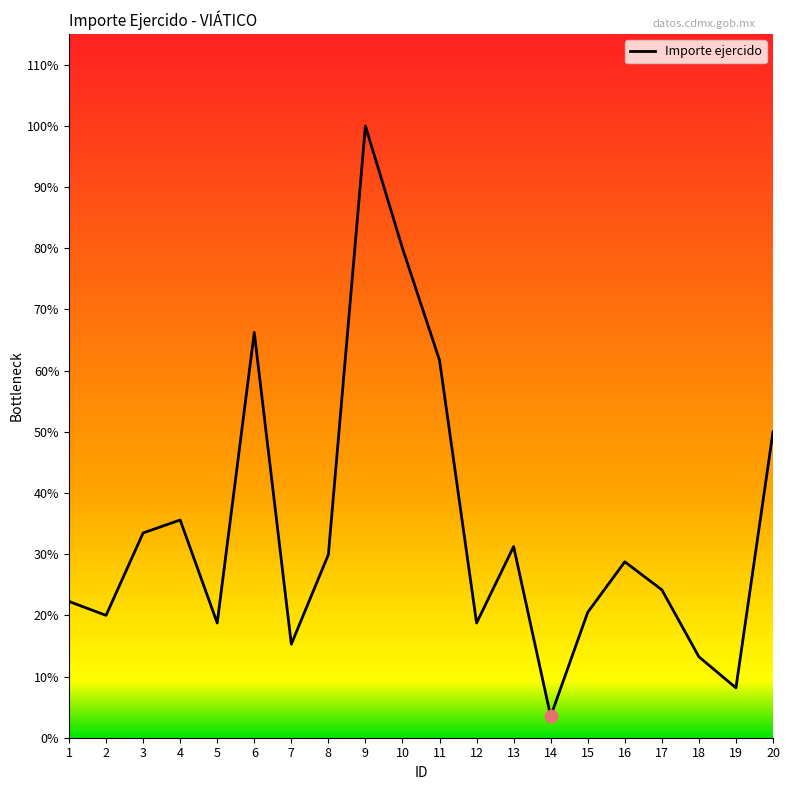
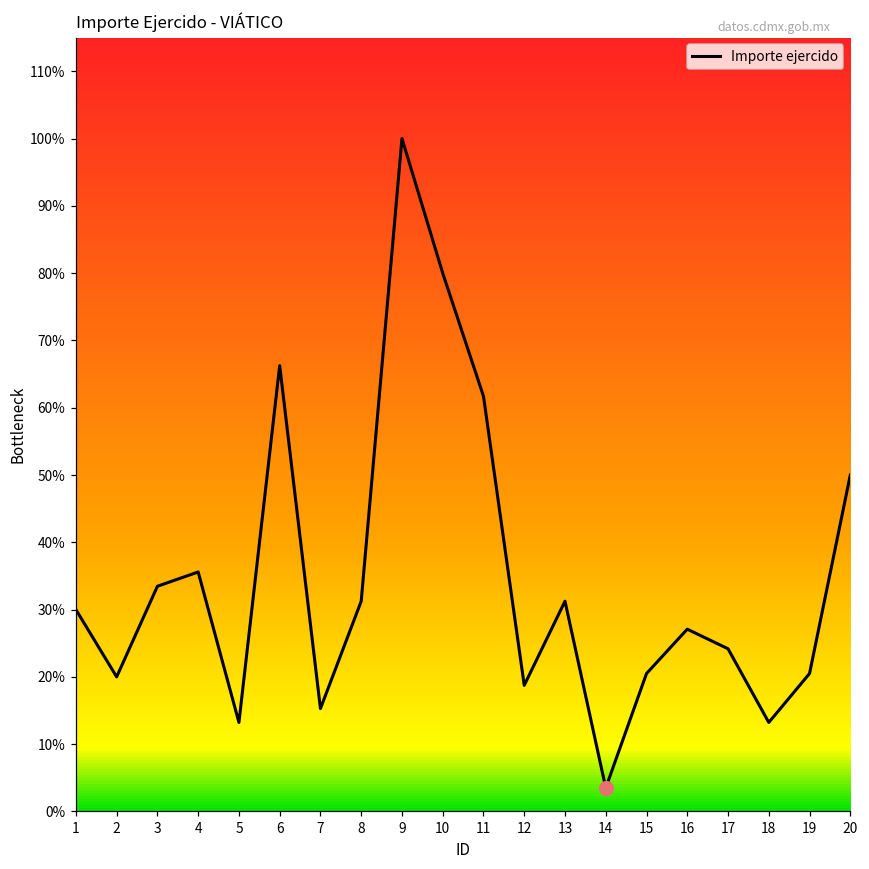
  {
    "Importe ejercido": {
-     "1": "22%",
+     "1": "30%",
      "2": "20%",
      "3": "33%",
      "4": "36%",
-     "5": "19%",
+     "5": "13%",
      "6": "66%",
      "7": "15%",
-     "8": "30%",
+     "8": "31%",
      "9": "100%",
      "10": "80%",
      "11": "62%",
      "12": "19%",
      "13": "31%",
      "15": "21%",
-     "16": "29%",
+     "16": "27%",
      "17": "24%",
      "18": "13%",
-     "19": "8%",
+     "19": "21%",
      "20": "50%"
    }
  }
